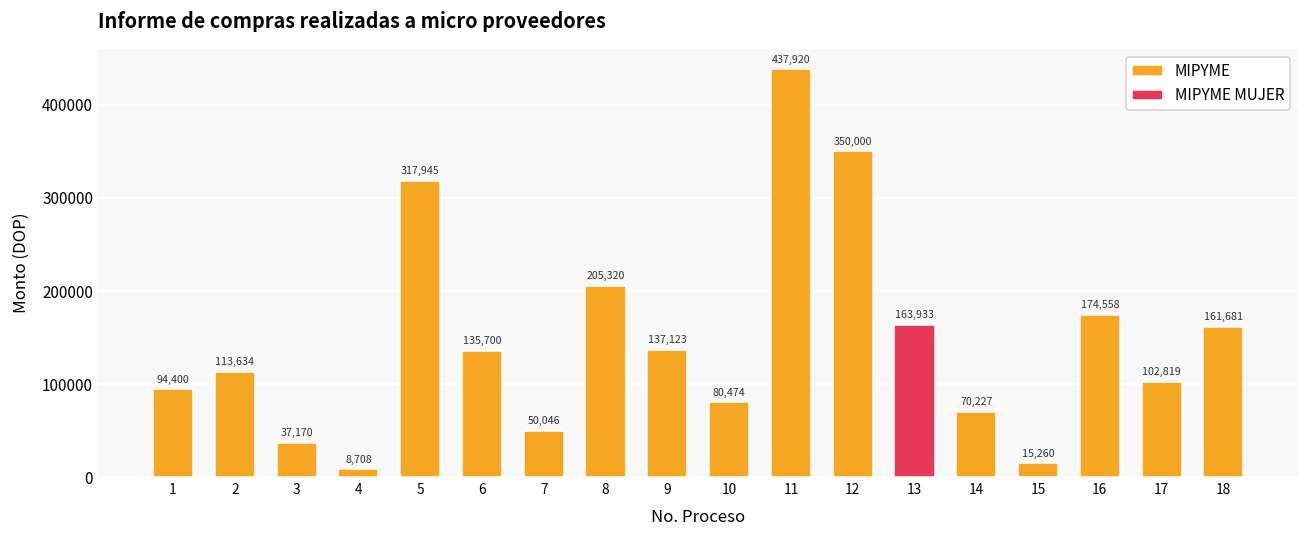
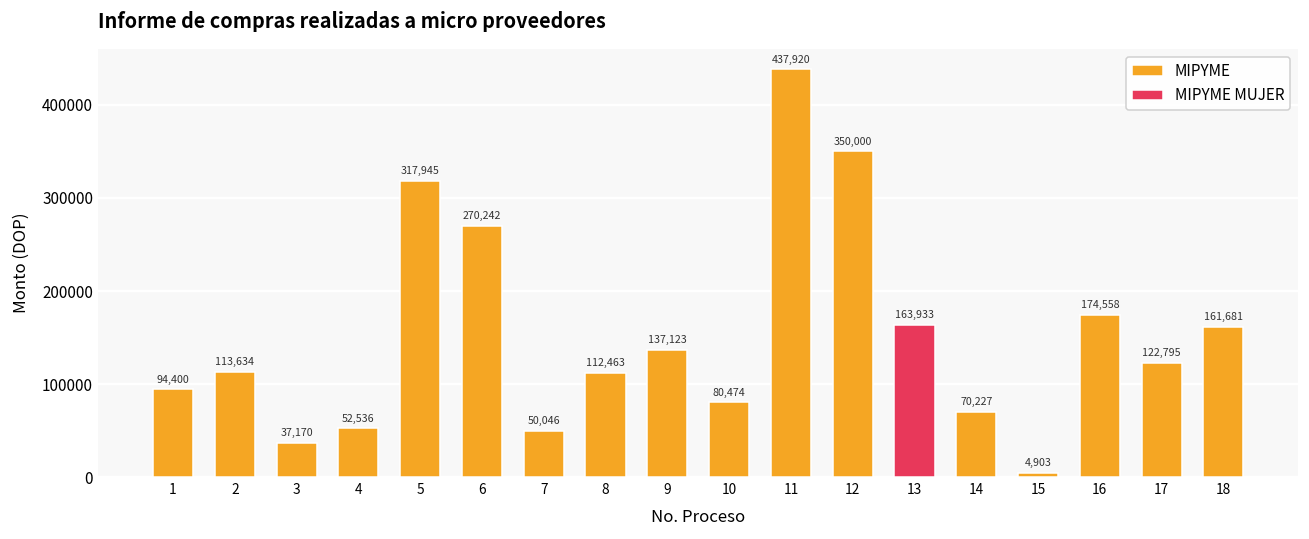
  {
    "MIPYME": {
      "1": "94,400",
      "2": "113,634",
      "3": "37,170",
-     "4": "8,708",
+     "4": "52,536",
      "5": "317,945",
-     "6": "135,700",
+     "6": "270,242",
      "7": "50,046",
-     "8": "205,320",
+     "8": "112,463",
      "9": "137,123",
      "10": "80,474",
      "11": "437,920",
      "12": "350,000",
      "14": "70,227",
-     "15": "15,260",
+     "15": "4,903",
      "16": "174,558",
-     "17": "102,819",
+     "17": "122,795",
      "18": "161,681"
    },
    "MIPYME MUJER": {
      "13": "163,933"
    }
  }
